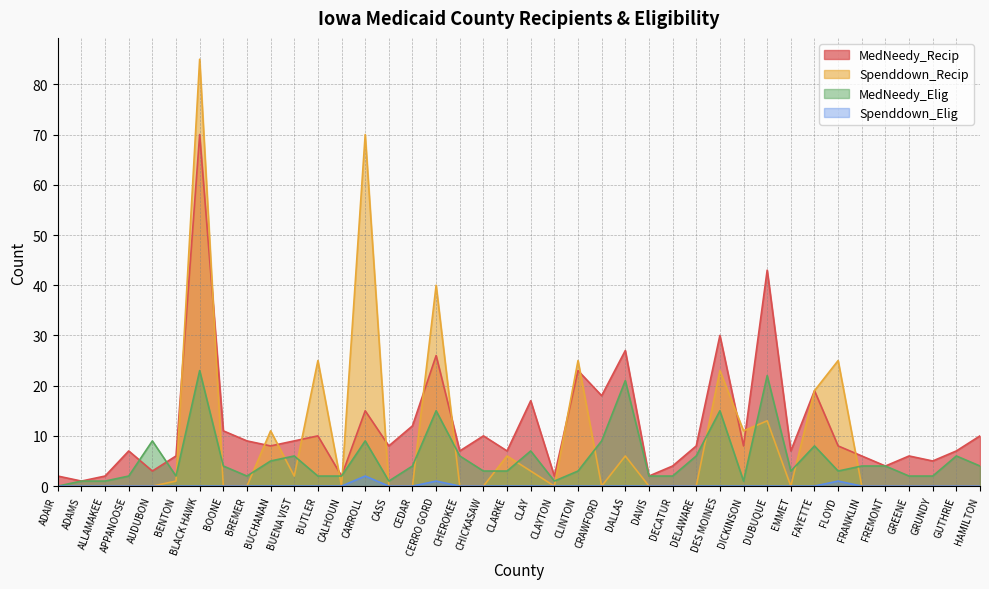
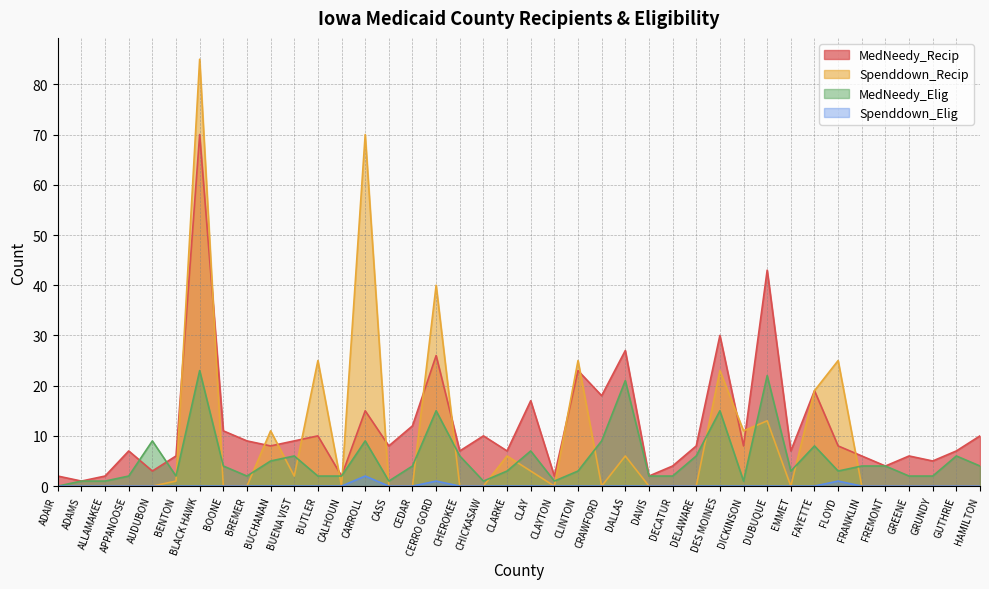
  {
    "MedNeedy_Recip": {
      "ADAIR": 2,
      "ALLAMAKEE": 2,
      "APPANOOSE": 7,
      "AUDUBON": 3,
      "BENTON": 6,
      "BLACK HAWK": 70,
      "BOONE": 11,
      "BREMER": 9,
      "BUCHANAN": 8,
      "BUENA VIST": 9,
      "BUTLER": 10,
      "CARROLL": 15,
      "CASS": 8,
      "CEDAR": 12,
      "CERRO GORD": 26,
      "CHEROKEE": 7,
      "CHICKASAW": 10,
      "CLARKE": 7,
      "CLAY": 17,
      "CLAYTON": 2,
      "CLINTON": 23,
      "CRAWFORD": 18,
      "DALLAS": 27,
      "DECATUR": 4,
      "DELAWARE": 8,
      "DES MOINES": 30,
      "DICKINSON": 8,
      "DUBUQUE": 43,
      "EMMET": 7,
      "FLOYD": 8,
      "FRANKLIN": 6,
      "GREENE": 6,
      "GRUNDY": 5,
      "GUTHRIE": 7,
      "HAMILTON": 10
    },
    "Spenddown_Recip": {
      "BENTON": 1,
      "BLACK HAWK": 85,
      "BUCHANAN": 11,
      "BUENA VIST": 2,
      "BUTLER": 25,
      "CARROLL": 70,
      "CERRO GORD": 40,
      "CLARKE": 6,
      "CLAY": 3,
      "CLINTON": 25,
      "DALLAS": 6,
      "DES MOINES": 23,
      "DICKINSON": 11,
      "DUBUQUE": 13,
      "FLOYD": 25
    },
    "MedNeedy_Elig": {
      "ALLAMAKEE": 1,
      "APPANOOSE": 2,
      "AUDUBON": 9,
      "BENTON": 2,
      "BLACK HAWK": 23,
      "BOONE": 4,
      "BREMER": 2,
      "BUCHANAN": 5,
      "BUENA VIST": 6,
      "BUTLER": 2,
      "CARROLL": 9,
      "CASS": 1,
      "CEDAR": 4,
      "CERRO GORD": 15,
      "CHEROKEE": 6,
-     "CHICKASAW": 3,
+     "CHICKASAW": 1,
      "CLARKE": 3,
      "CLAY": 7,
      "CLAYTON": 1,
      "CLINTON": 3,
      "CRAWFORD": 9,
      "DALLAS": 21,
      "DECATUR": 2,
      "DELAWARE": 6,
      "DES MOINES": 15,
      "DICKINSON": 1,
      "DUBUQUE": 22,
      "EMMET": 3,
      "FAYETTE": 8,
      "FLOYD": 3,
      "FRANKLIN": 4,
      "GREENE": 2,
      "GRUNDY": 2,
      "GUTHRIE": 6,
      "HAMILTON": 4
    },
    "Spenddown_Elig": {
      "BENTON": 0,
      "BLACK HAWK": 0,
      "BUCHANAN": 0,
      "BUENA VIST": 0,
      "BUTLER": 0,
      "CARROLL": 2,
      "CERRO GORD": 1,
      "CLARKE": 0,
      "CLAY": 0,
      "CLINTON": 0,
      "DALLAS": 0,
      "DES MOINES": 0,
      "DICKINSON": 0,
      "DUBUQUE": 0,
      "FAYETTE": 0,
      "FLOYD": 1
    }
  }
